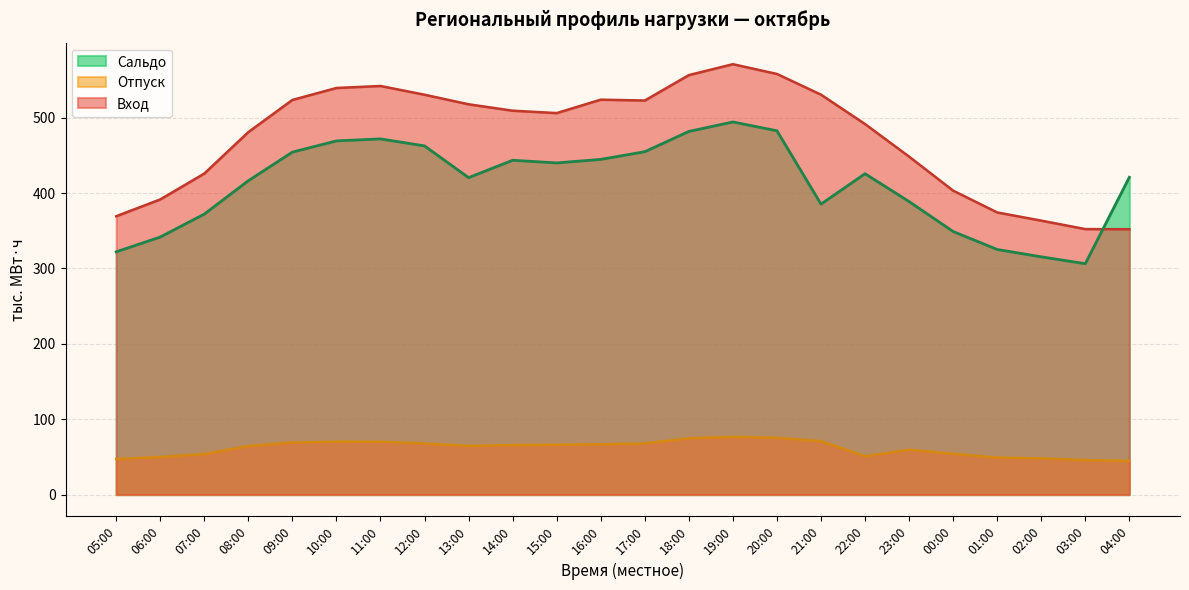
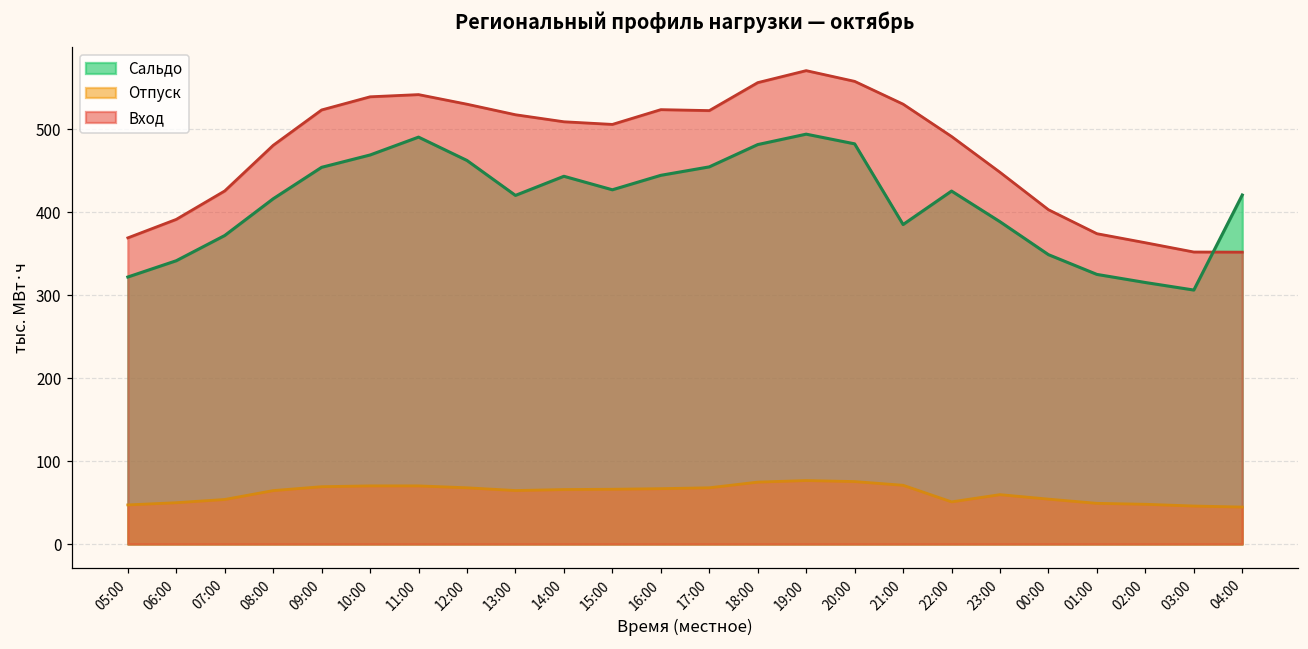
  {
    "Сальдо": {
      "05:00": 320,
      "06:00": 340,
      "07:00": 370,
      "08:00": 420,
      "09:00": 450,
      "10:00": 470,
-     "11:00": 470,
+     "11:00": 490,
      "12:00": 460,
      "13:00": 420,
      "14:00": 440,
-     "15:00": 440,
+     "15:00": 430,
      "16:00": 440,
      "17:00": 450,
      "18:00": 480,
      "19:00": 490,
      "20:00": 480,
      "21:00": 390,
      "22:00": 430,
      "23:00": 390,
      "00:00": 350,
      "01:00": 330,
      "02:00": 320,
      "03:00": 310,
      "04:00": 420
    },
    "Отпуск": {
      "05:00": 50,
      "06:00": 50,
      "07:00": 50,
      "08:00": 60,
      "09:00": 70,
      "10:00": 70,
      "11:00": 70,
      "12:00": 70,
      "13:00": 60,
      "14:00": 70,
      "15:00": 70,
      "16:00": 70,
      "17:00": 70,
      "18:00": 70,
      "19:00": 80,
      "20:00": 80,
      "21:00": 70,
      "22:00": 50,
      "23:00": 60,
      "00:00": 50,
      "01:00": 50,
      "02:00": 50,
      "03:00": 50,
      "04:00": 40
    },
    "Вход": {
      "05:00": 370,
      "06:00": 390,
      "07:00": 430,
      "08:00": 480,
      "09:00": 520,
      "10:00": 540,
      "11:00": 540,
      "12:00": 530,
      "13:00": 520,
      "14:00": 510,
      "15:00": 510,
      "16:00": 520,
      "17:00": 520,
      "18:00": 560,
      "19:00": 570,
      "20:00": 560,
      "21:00": 530,
      "22:00": 490,
      "23:00": 450,
      "00:00": 400,
      "01:00": 370,
      "02:00": 360,
      "03:00": 350,
      "04:00": 350
    }
  }
